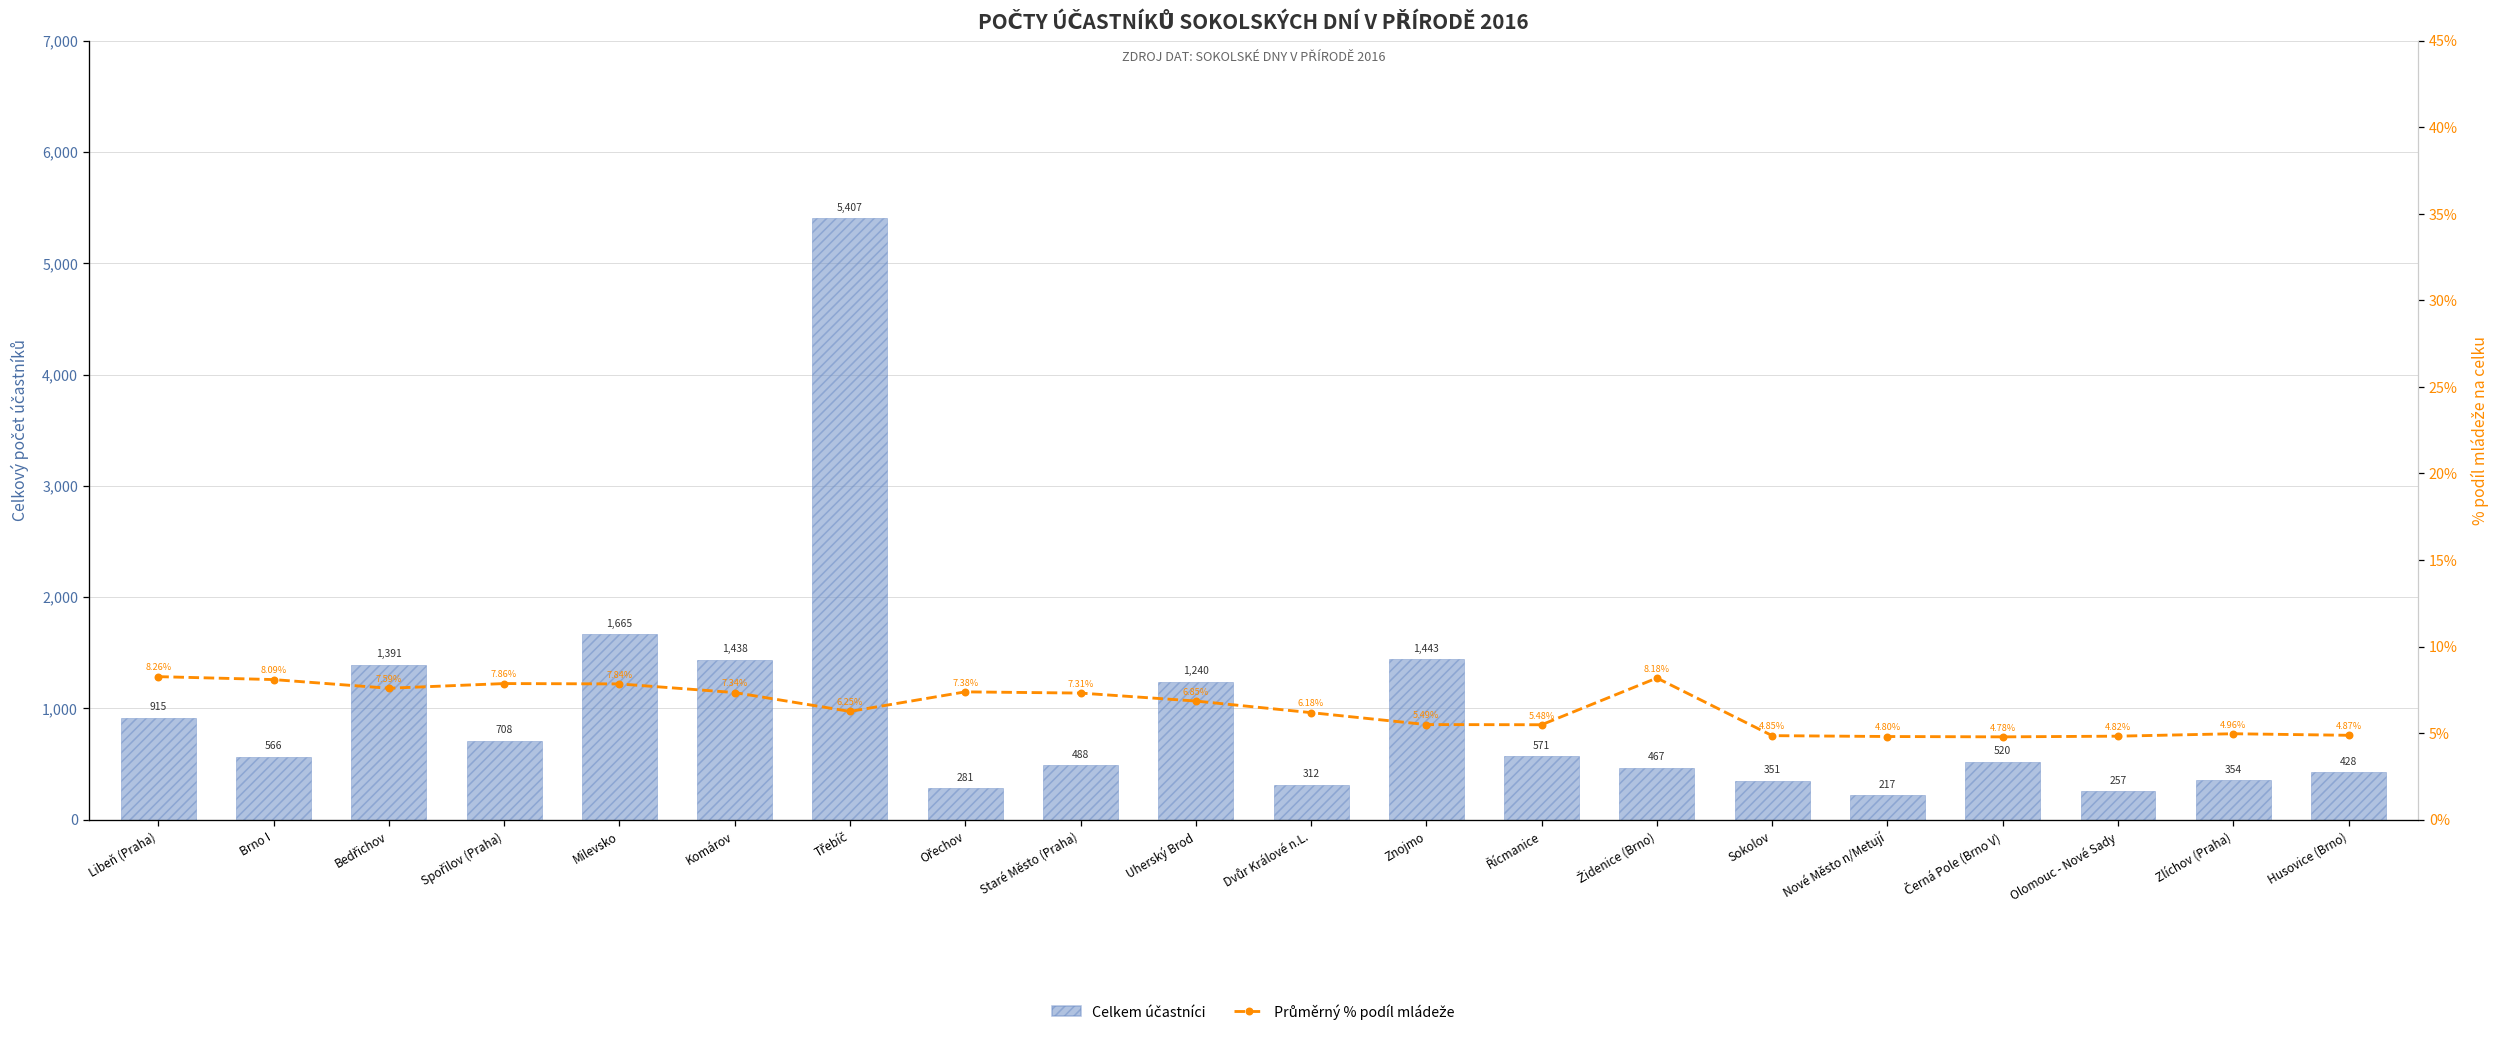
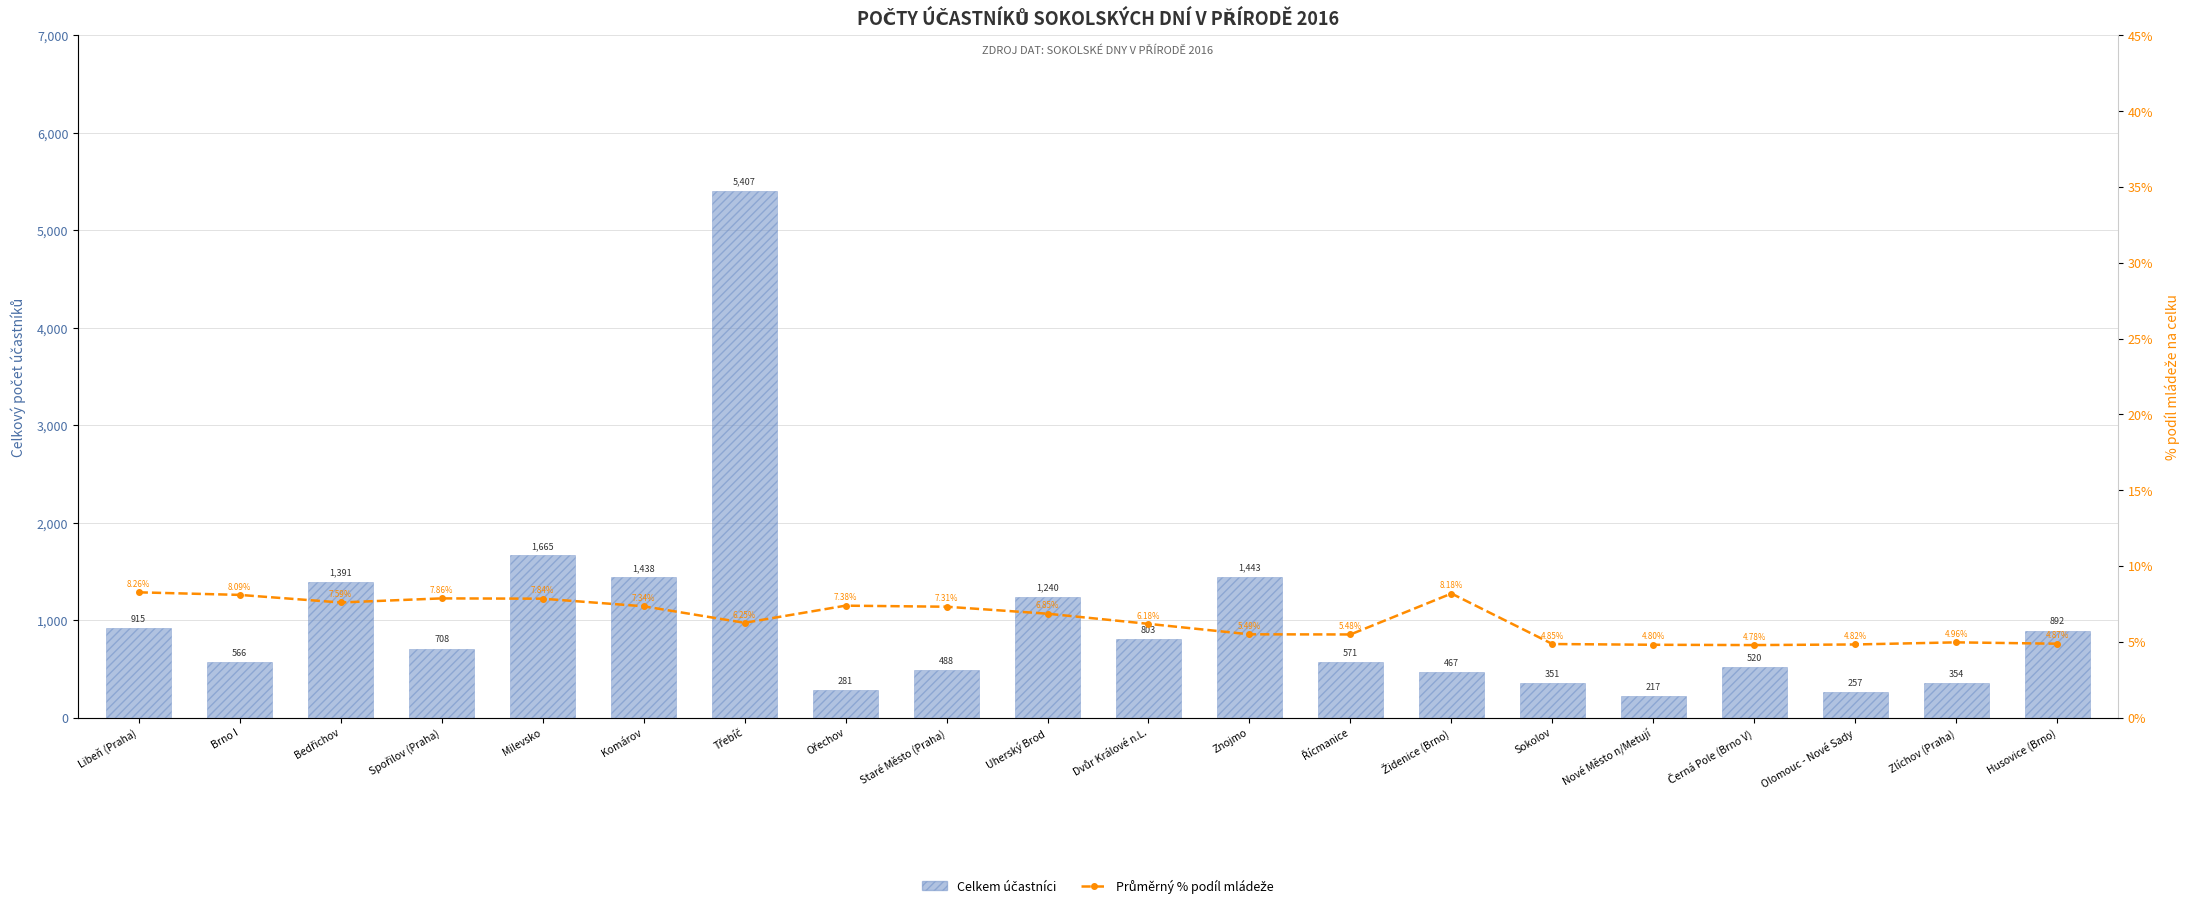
  {
    "Celkem účastníci": {
      "Libeň (Praha)": "915",
      "Brno I": "566",
      "Bedřichov": "1,391",
      "Spořilov (Praha)": "708",
      "Milevsko": "1,665",
      "Komárov": "1,438",
      "Třebíč": "5,407",
      "Ořechov": "281",
      "Staré Město (Praha)": "488",
      "Uherský Brod": "1,240",
-     "Dvůr Králové n.L.": "312",
+     "Dvůr Králové n.L.": "803",
      "Znojmo": "1,443",
      "Řícmanice": "571",
      "Židenice (Brno)": "467",
      "Sokolov": "351",
      "Nové Město n/Metují": "217",
      "Černá Pole (Brno V)": "520",
      "Olomouc - Nové Sady": "257",
      "Zlíchov (Praha)": "354",
-     "Husovice (Brno)": "428"
+     "Husovice (Brno)": "892"
    },
    "Průměrný % podíl mládeže": {
      "Libeň (Praha)": "8.26%",
      "Brno I": "8.09%",
      "Bedřichov": "7.59%",
      "Spořilov (Praha)": "7.86%",
      "Milevsko": "7.84%",
      "Komárov": "7.34%",
      "Třebíč": "6.25%",
      "Ořechov": "7.38%",
      "Staré Město (Praha)": "7.31%",
      "Uherský Brod": "6.85%",
      "Dvůr Králové n.L.": "6.18%",
      "Znojmo": "5.49%",
      "Řícmanice": "5.48%",
      "Židenice (Brno)": "8.18%",
      "Sokolov": "4.85%",
      "Nové Město n/Metují": "4.80%",
      "Černá Pole (Brno V)": "4.78%",
      "Olomouc - Nové Sady": "4.82%",
      "Zlíchov (Praha)": "4.96%",
      "Husovice (Brno)": "4.87%"
    }
  }
